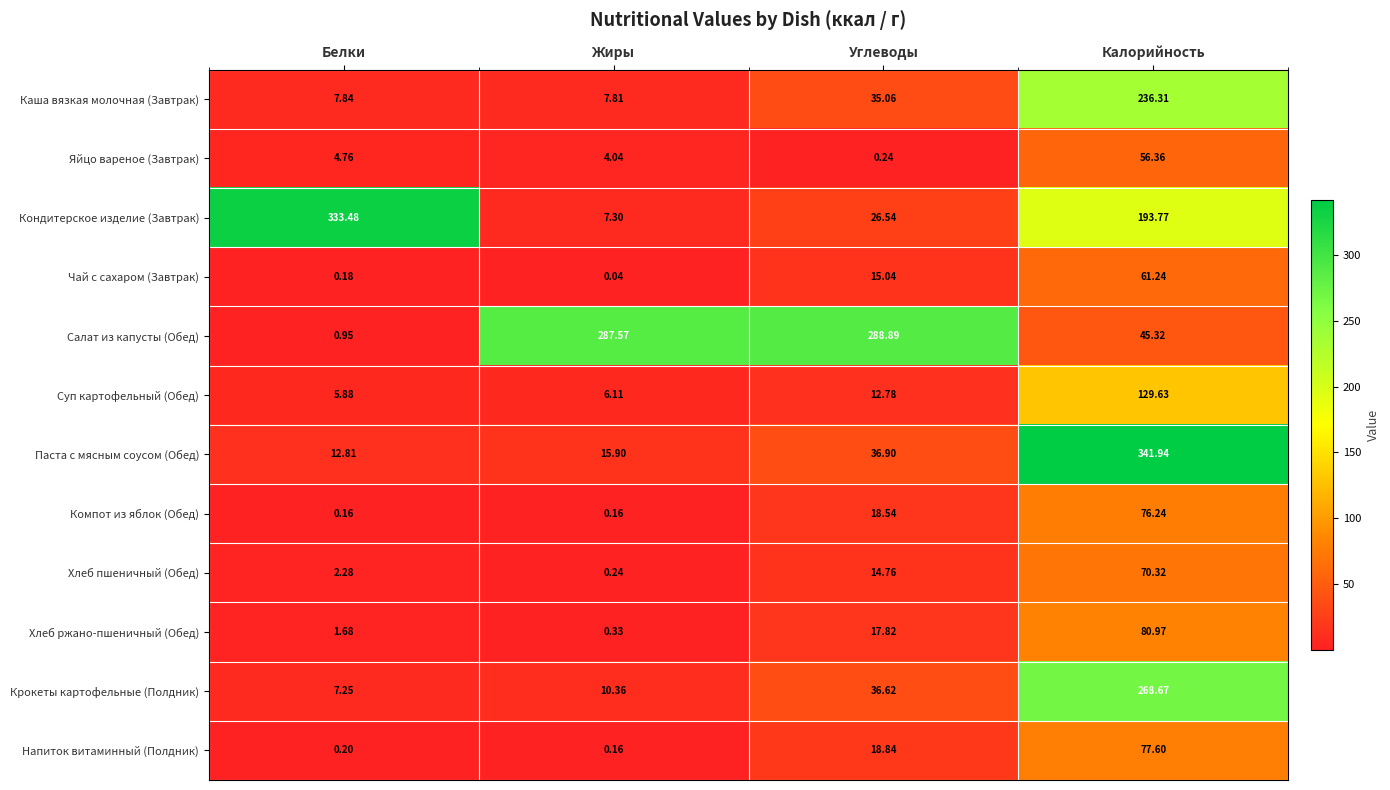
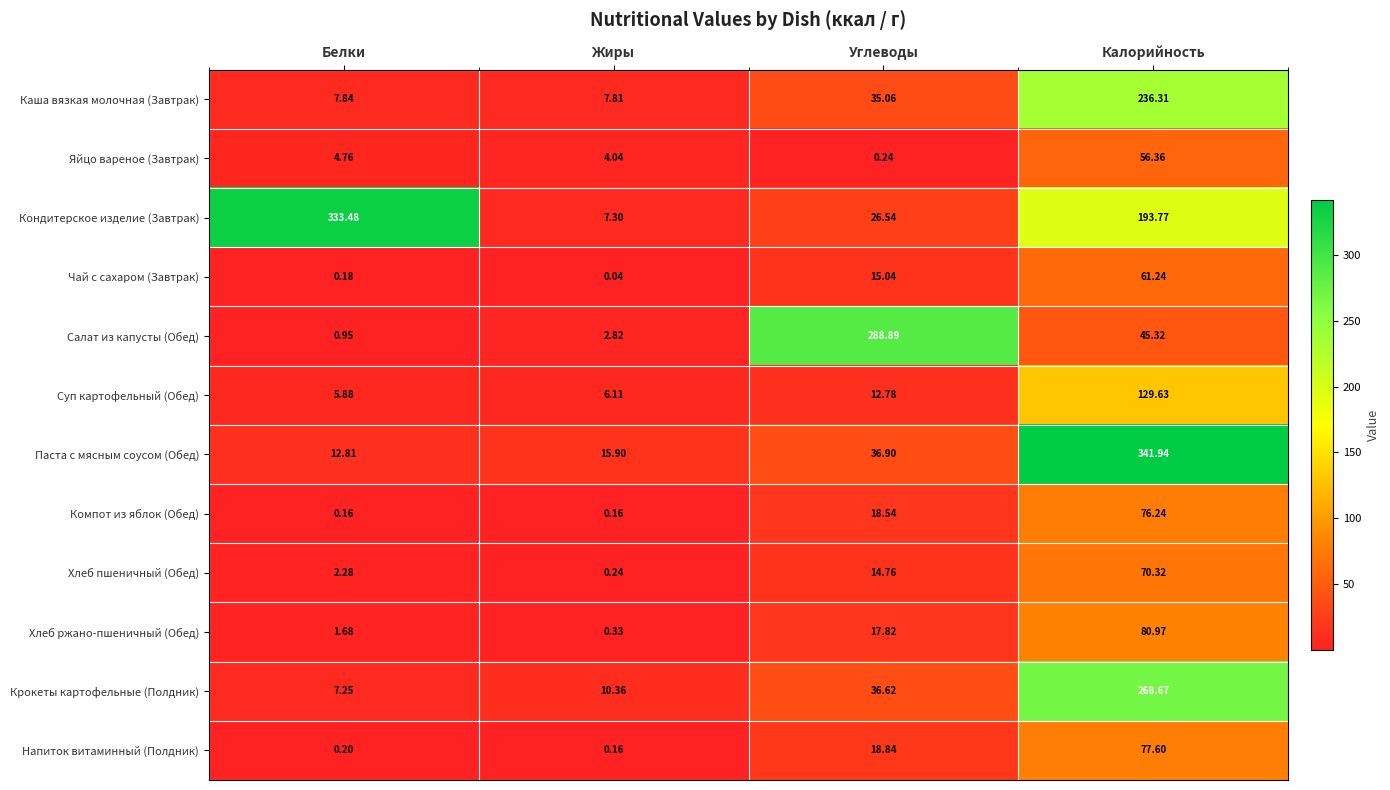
  {
    "Каша вязкая молочная (Завтрак)": {
      "Белки": 7.84,
      "Жиры": 7.81,
      "Углеводы": 35.06,
      "Калорийность": 236.31
    },
    "Яйцо вареное (Завтрак)": {
      "Белки": 4.76,
      "Жиры": 4.04,
      "Углеводы": 0.24,
      "Калорийность": 56.36
    },
    "Кондитерское изделие (Завтрак)": {
      "Белки": 333.48,
      "Жиры": 7.30,
      "Углеводы": 26.54,
      "Калорийность": 193.77
    },
    "Чай с сахаром (Завтрак)": {
      "Белки": 0.18,
      "Жиры": 0.04,
      "Углеводы": 15.04,
      "Калорийность": 61.24
    },
    "Салат из капусты (Обед)": {
      "Белки": 0.95,
-     "Жиры": 287.57,
+     "Жиры": 2.82,
      "Углеводы": 288.89,
      "Калорийность": 45.32
    },
    "Суп картофельный (Обед)": {
      "Белки": 5.88,
      "Жиры": 6.11,
      "Углеводы": 12.78,
      "Калорийность": 129.63
    },
    "Паста с мясным соусом (Обед)": {
      "Белки": 12.81,
      "Жиры": 15.90,
      "Углеводы": 36.90,
      "Калорийность": 341.94
    },
    "Компот из яблок (Обед)": {
      "Белки": 0.16,
      "Жиры": 0.16,
      "Углеводы": 18.54,
      "Калорийность": 76.24
    },
    "Хлеб пшеничный (Обед)": {
      "Белки": 2.28,
      "Жиры": 0.24,
      "Углеводы": 14.76,
      "Калорийность": 70.32
    },
    "Хлеб ржано-пшеничный (Обед)": {
      "Белки": 1.68,
      "Жиры": 0.33,
      "Углеводы": 17.82,
      "Калорийность": 80.97
    },
    "Крокеты картофельные (Полдник)": {
      "Белки": 7.25,
      "Жиры": 10.36,
      "Углеводы": 36.62,
      "Калорийность": 268.67
    },
    "Напиток витаминный (Полдник)": {
      "Белки": 0.20,
      "Жиры": 0.16,
      "Углеводы": 18.84,
      "Калорийность": 77.60
    }
  }
